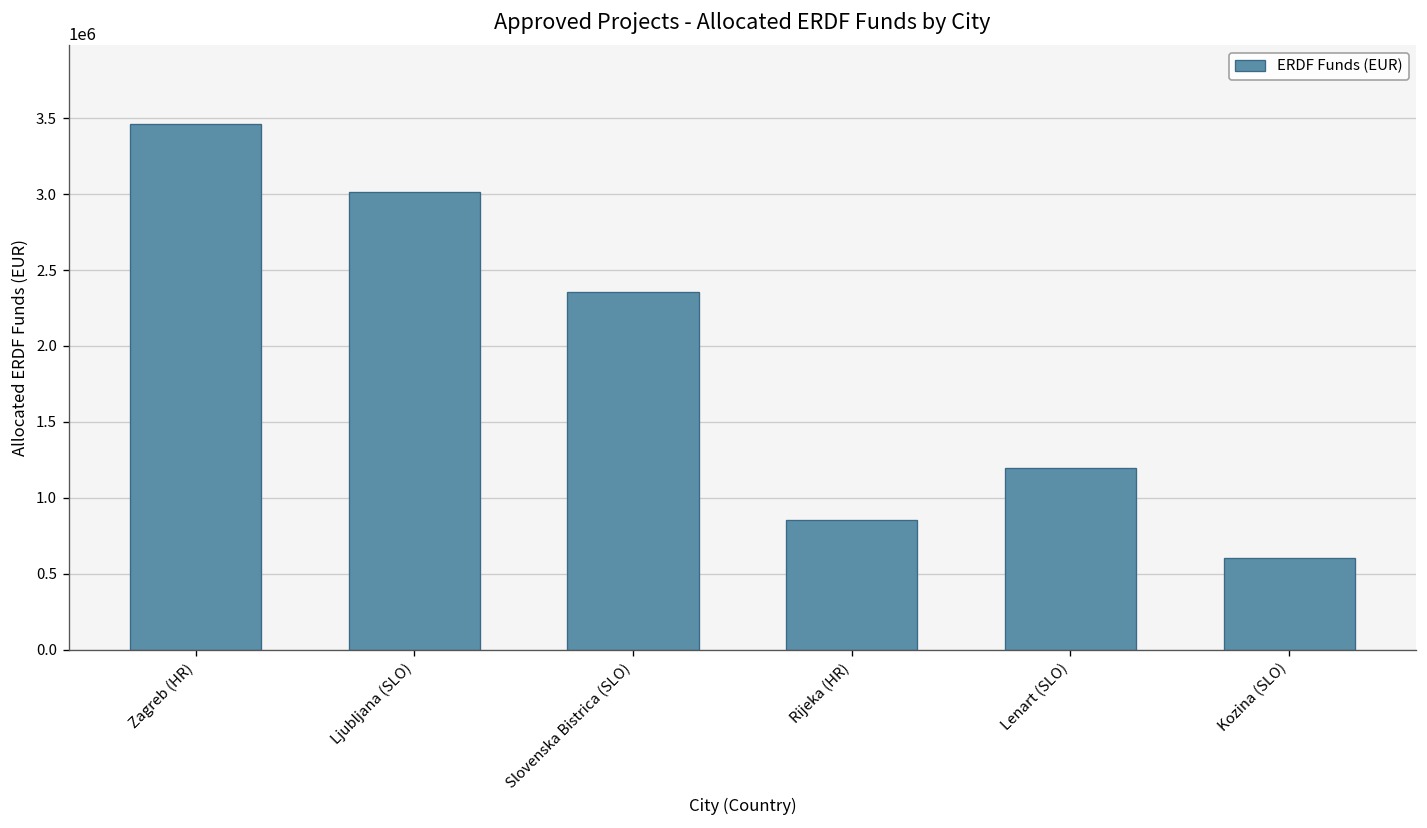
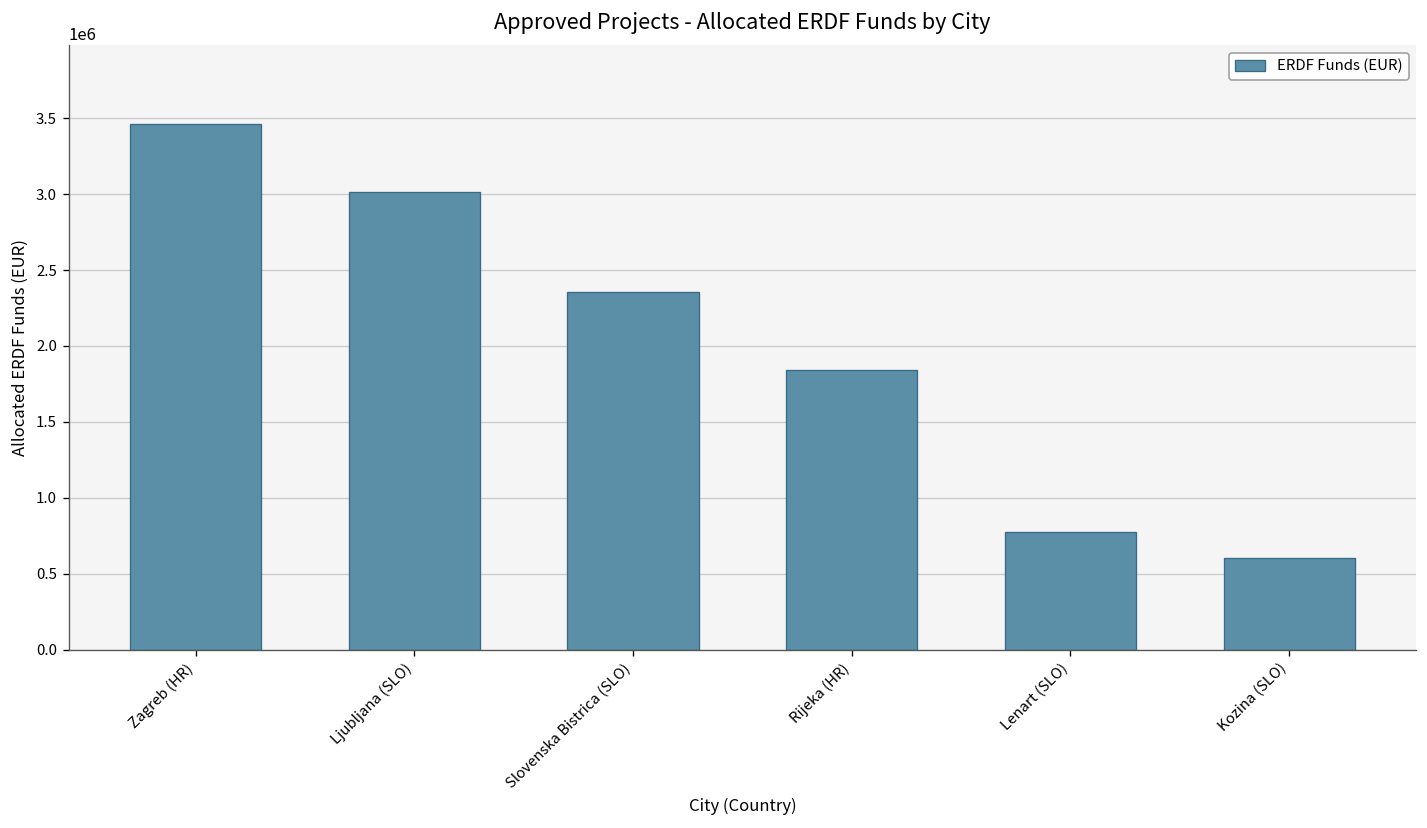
  {
    "Zagreb (HR)": 3460000,
    "Ljubljana (SLO)": 3020000,
    "Slovenska Bistrica (SLO)": 2360000,
-   "Rijeka (HR)": 850000,
-   "Lenart (SLO)": 1200000,
+   "Rijeka (HR)": 1840000,
+   "Lenart (SLO)": 770000,
    "Kozina (SLO)": 610000
  }
